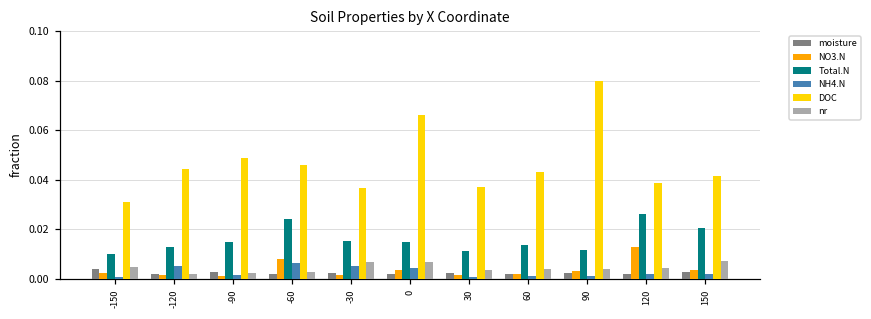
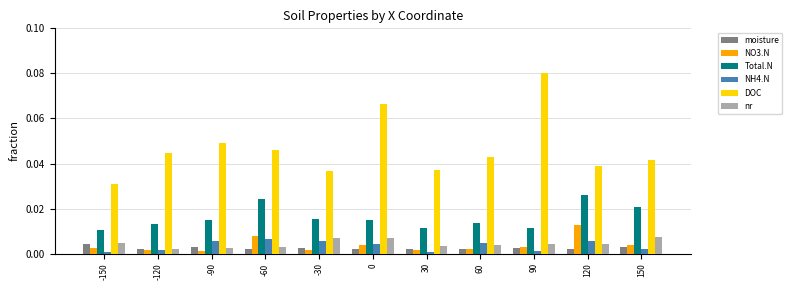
  {
    "moisture": {
      "-150": 0.004,
      "-120": 0.002,
      "-90": 0.003,
      "-60": 0.002,
      "-30": 0.002,
      "0": 0.002,
      "30": 0.002,
      "60": 0.002,
      "90": 0.002,
      "120": 0.002,
      "150": 0.003
    },
    "Total.N": {
      "-150": 0.010,
      "-120": 0.013,
      "-90": 0.015,
      "-60": 0.024,
      "-30": 0.015,
      "0": 0.015,
      "30": 0.011,
      "60": 0.014,
      "90": 0.012,
      "120": 0.026,
      "150": 0.021
    },
    "NH4.N": {
-     "-120": 0.005,
-     "-90": 0.002,
+     "-120": 0.002,
+     "-90": 0.006,
      "-60": 0.006,
      "-30": 0.005,
      "0": 0.004,
-     "60": 0.001,
+     "60": 0.005,
      "90": 0.001,
-     "120": 0.002,
+     "120": 0.006,
      "150": 0.002
    },
    "nr": {
      "-150": 0.005,
      "-120": 0.002,
      "-90": 0.002,
      "-60": 0.003,
      "-30": 0.007,
      "0": 0.007,
      "30": 0.004,
      "60": 0.004,
      "90": 0.004,
      "120": 0.004,
      "150": 0.007
    }
  }
